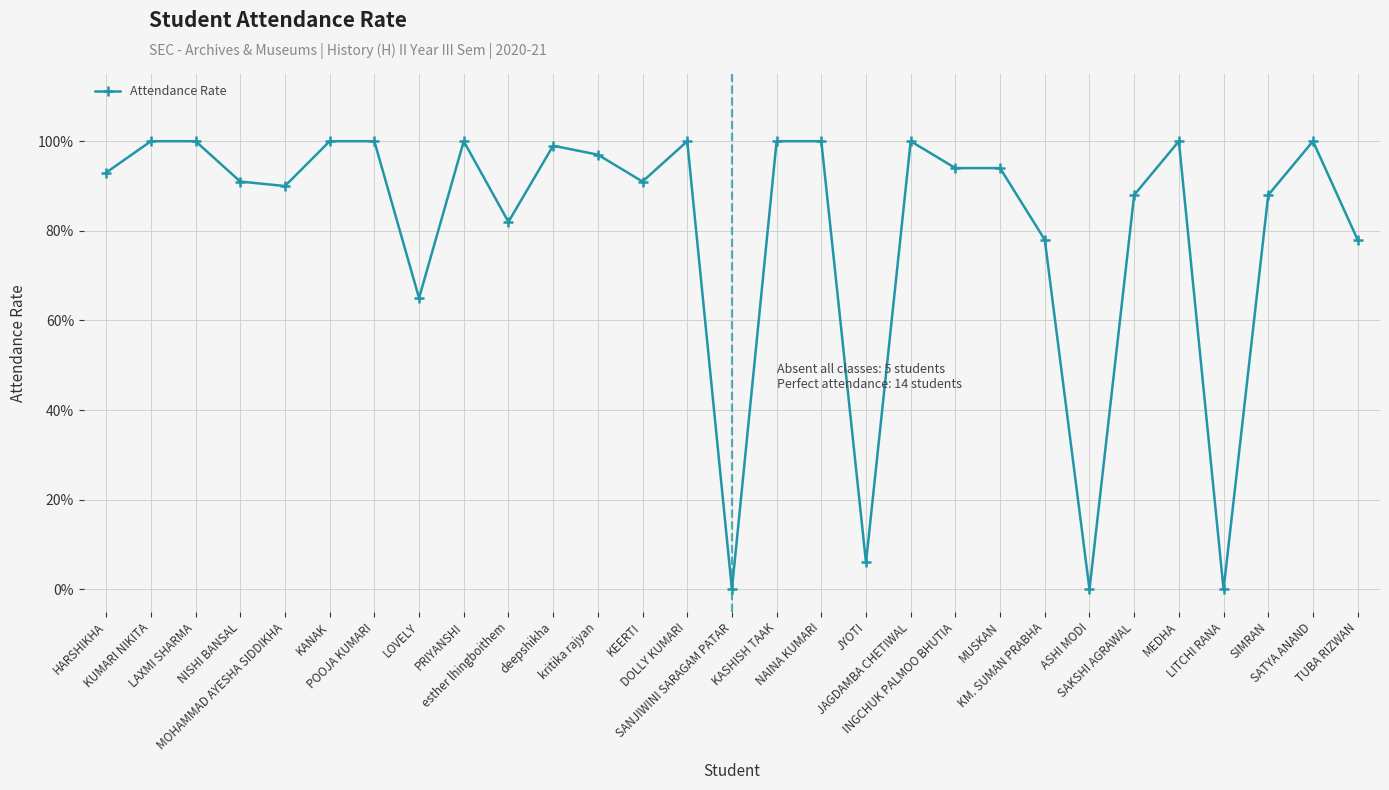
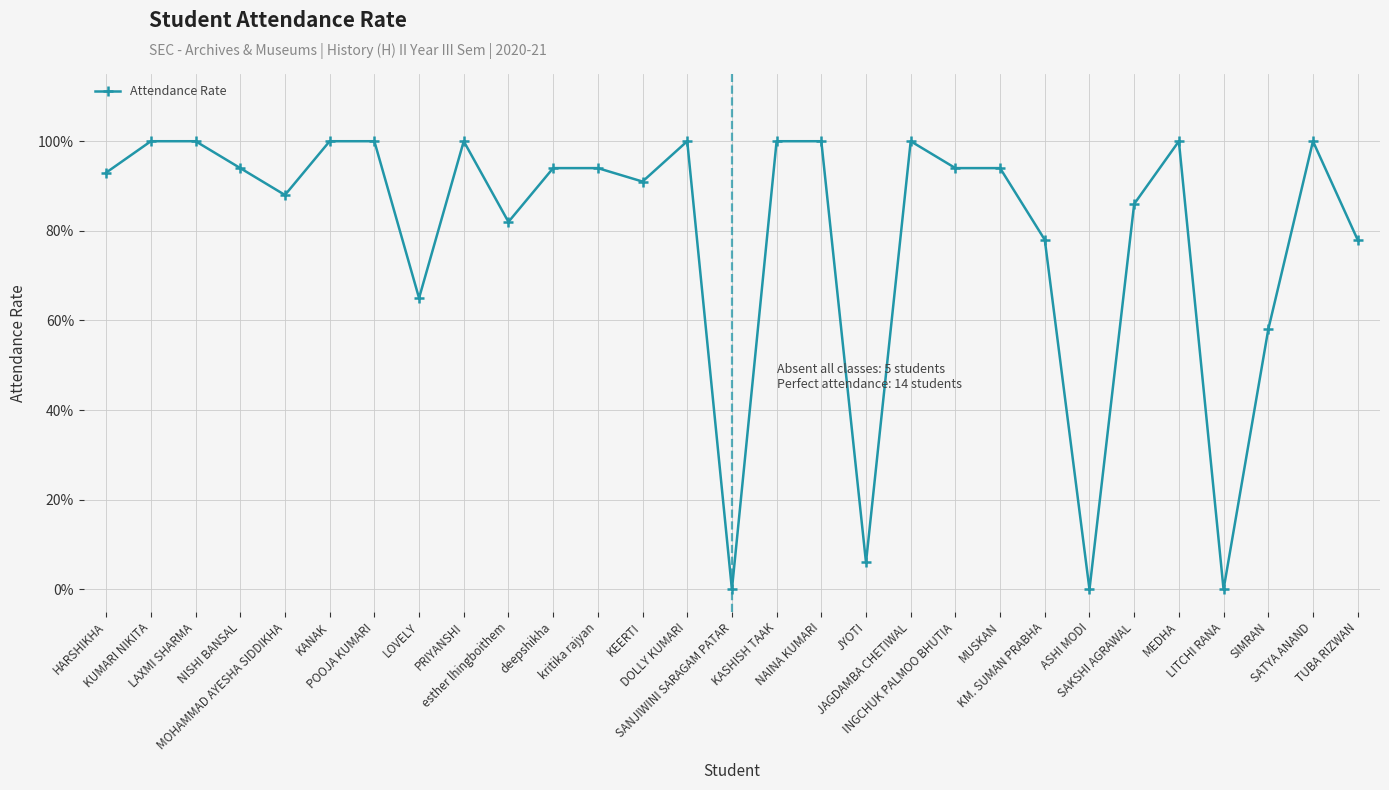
  {
    "HARSHIKHA": "93%",
    "KUMARI NIKITA": "100%",
    "LAXMI SHARMA": "100%",
-   "NISHI BANSAL": "91%",
-   "MOHAMMAD AYESHA SIDDIKHA": "90%",
+   "NISHI BANSAL": "94%",
+   "MOHAMMAD AYESHA SIDDIKHA": "88%",
    "KANAK": "100%",
    "POOJA KUMARI": "100%",
    "LOVELY": "65%",
    "PRIYANSHI": "100%",
    "esther lhingboithem": "82%",
-   "deepshikha": "99%",
-   "kritika rajyan": "97%",
+   "deepshikha": "94%",
+   "kritika rajyan": "94%",
    "KEERTI": "91%",
    "DOLLY KUMARI": "100%",
    "SANJIWINI SARAGAM PATAR": "0%",
    "KASHISH TAAK": "100%",
    "NAINA KUMARI": "100%",
    "JYOTI": "6%",
    "JAGDAMBA CHETIWAL": "100%",
    "INGCHUK PALMOO BHUTIA": "94%",
    "MUSKAN": "94%",
    "KM. SUMAN PRABHA": "78%",
    "ASHI MODI": "0%",
-   "SAKSHI AGRAWAL": "88%",
+   "SAKSHI AGRAWAL": "86%",
    "MEDHA": "100%",
    "LITCHI RANA": "0%",
-   "SIMRAN": "88%",
+   "SIMRAN": "58%",
    "SATYA ANAND": "100%",
    "TUBA RIZWAN": "78%"
  }
